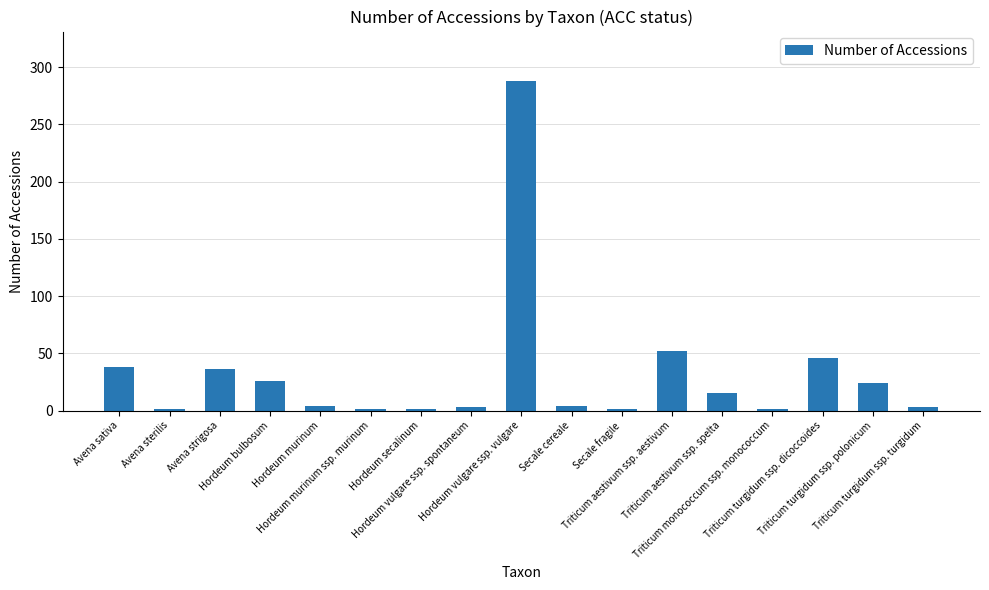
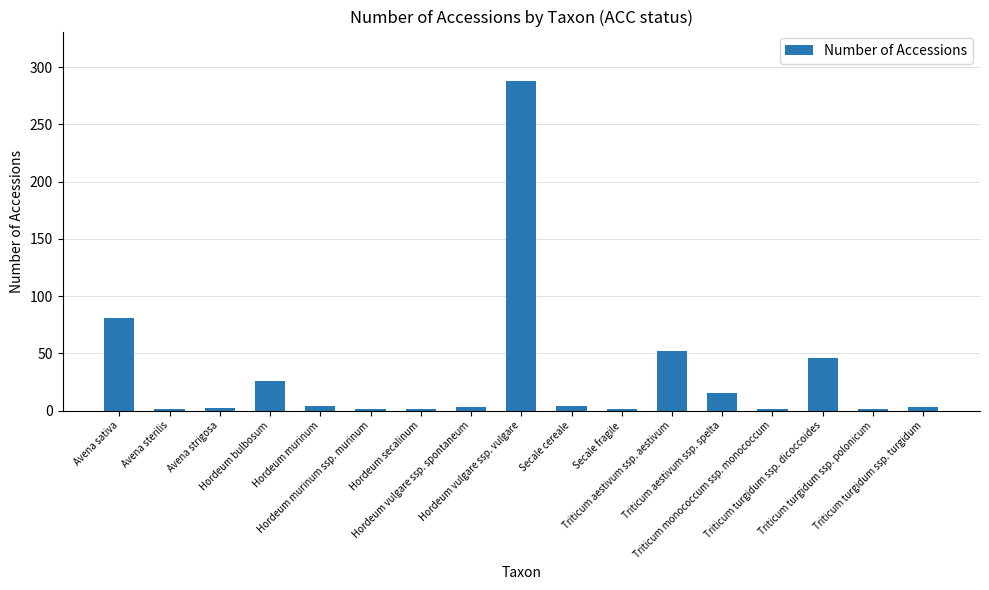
  {
-   "Avena sativa": 38,
-   "Avena strigosa": 36,
+   "Avena sativa": 81,
+   "Avena strigosa": 2,
    "Hordeum bulbosum": 26,
    "Hordeum murinum": 4,
    "Hordeum vulgare ssp. spontaneum": 3,
    "Hordeum vulgare ssp. vulgare": 288,
    "Secale cereale": 4,
    "Triticum aestivum ssp. aestivum": 52,
    "Triticum aestivum ssp. spelta": 15,
    "Triticum turgidum ssp. dicoccoides": 46,
-   "Triticum turgidum ssp. polonicum": 24,
+   "Triticum turgidum ssp. polonicum": 1,
    "Triticum turgidum ssp. turgidum": 3
  }
